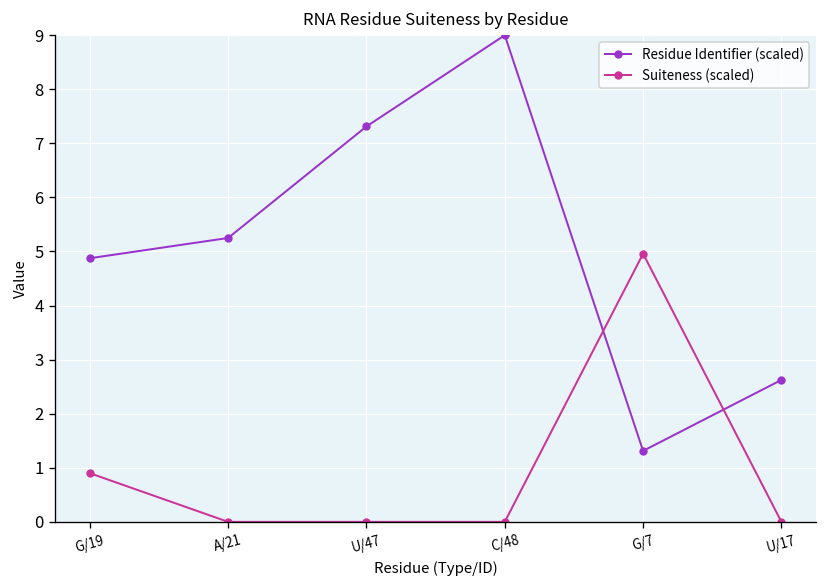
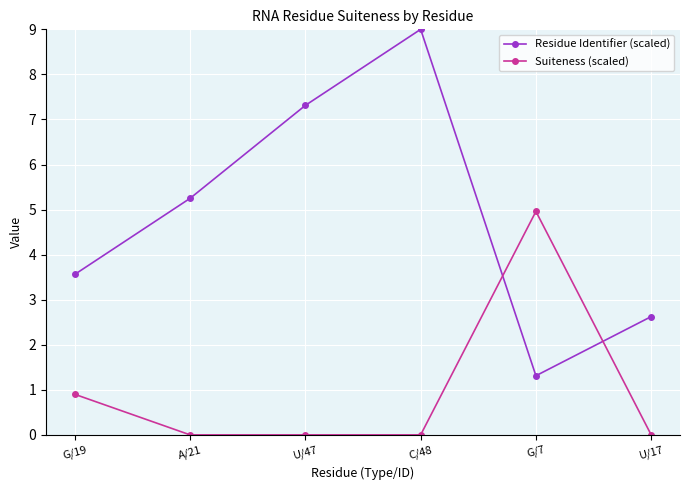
  {
    "Residue Identifier (scaled)": {
-     "G/19": 4.9,
+     "G/19": 3.6,
      "A/21": 5.3,
      "U/47": 7.3,
      "C/48": 9.0,
      "G/7": 1.3,
      "U/17": 2.6
    },
    "Suiteness (scaled)": {
      "G/19": 0.9,
      "A/21": 0.0,
      "U/47": 0.0,
      "C/48": 0.0,
      "G/7": 5.0,
      "U/17": 0.0
    }
  }
